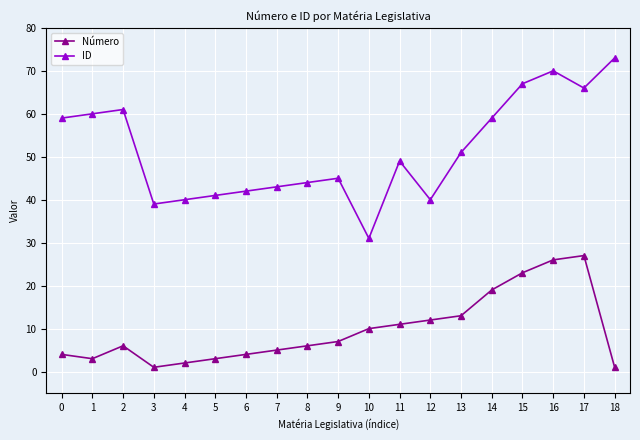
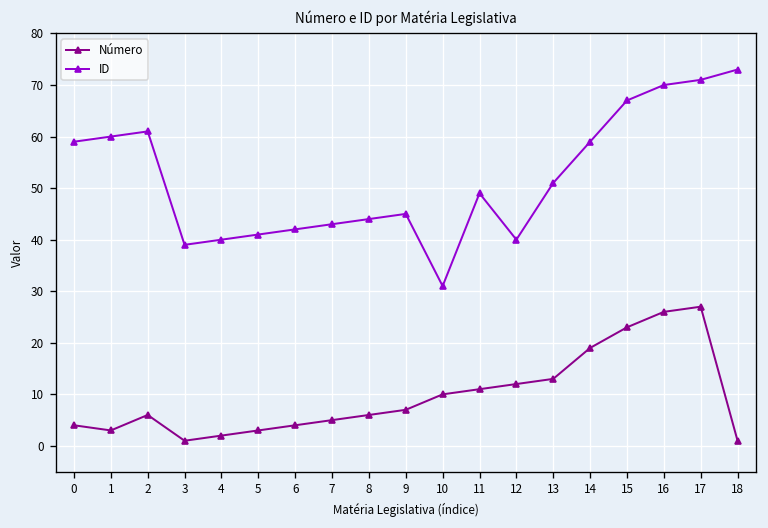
  {
    "Número": {
      "0": 4,
      "1": 3,
      "2": 6,
      "3": 1,
      "4": 2,
      "5": 3,
      "6": 4,
      "7": 5,
      "8": 6,
      "9": 7,
      "10": 10,
      "11": 11,
      "12": 12,
      "13": 13,
      "14": 19,
      "15": 23,
      "16": 26,
      "17": 27,
      "18": 1
    },
    "ID": {
      "0": 59,
      "1": 60,
      "2": 61,
      "3": 39,
      "4": 40,
      "5": 41,
      "6": 42,
      "7": 43,
      "8": 44,
      "9": 45,
      "10": 31,
      "11": 49,
      "12": 40,
      "13": 51,
      "14": 59,
      "15": 67,
      "16": 70,
-     "17": 66,
+     "17": 71,
      "18": 73
    }
  }
